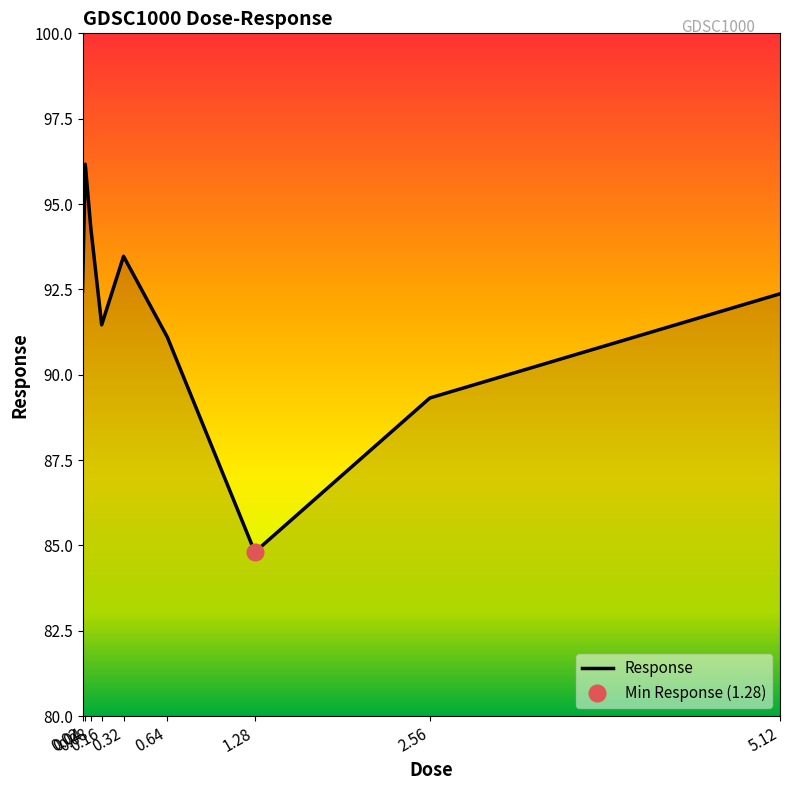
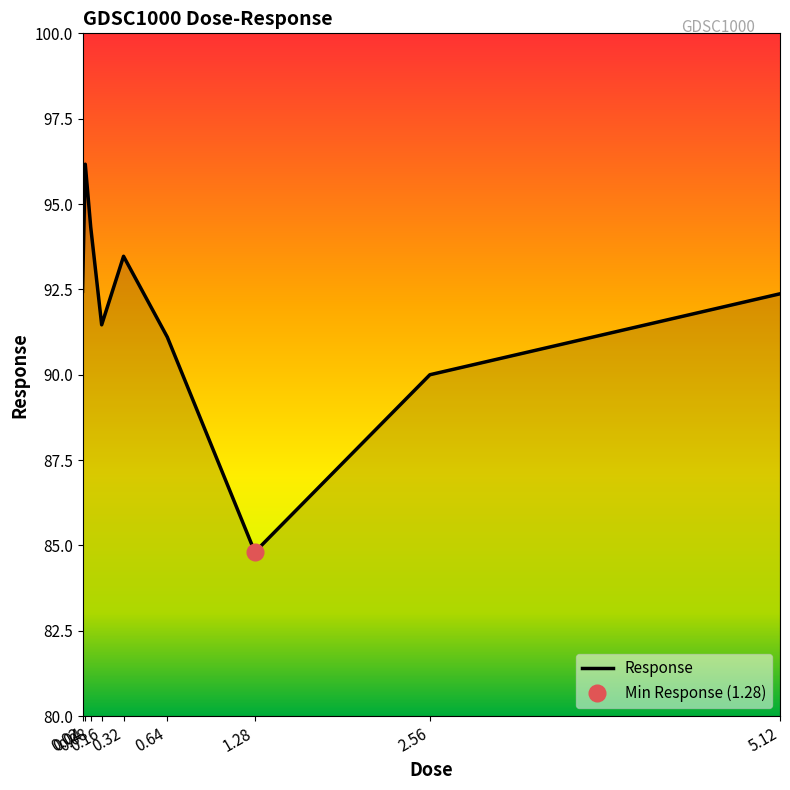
  {
    "Response": {
      "0.02": 92.4,
      "0.04": 96.2,
      "0.08": 94.3,
      "0.16": 91.5,
      "0.32": 93.5,
      "0.64": 91.1,
-     "2.56": 89.3,
+     "2.56": 90.0,
      "5.12": 92.4
    }
  }
